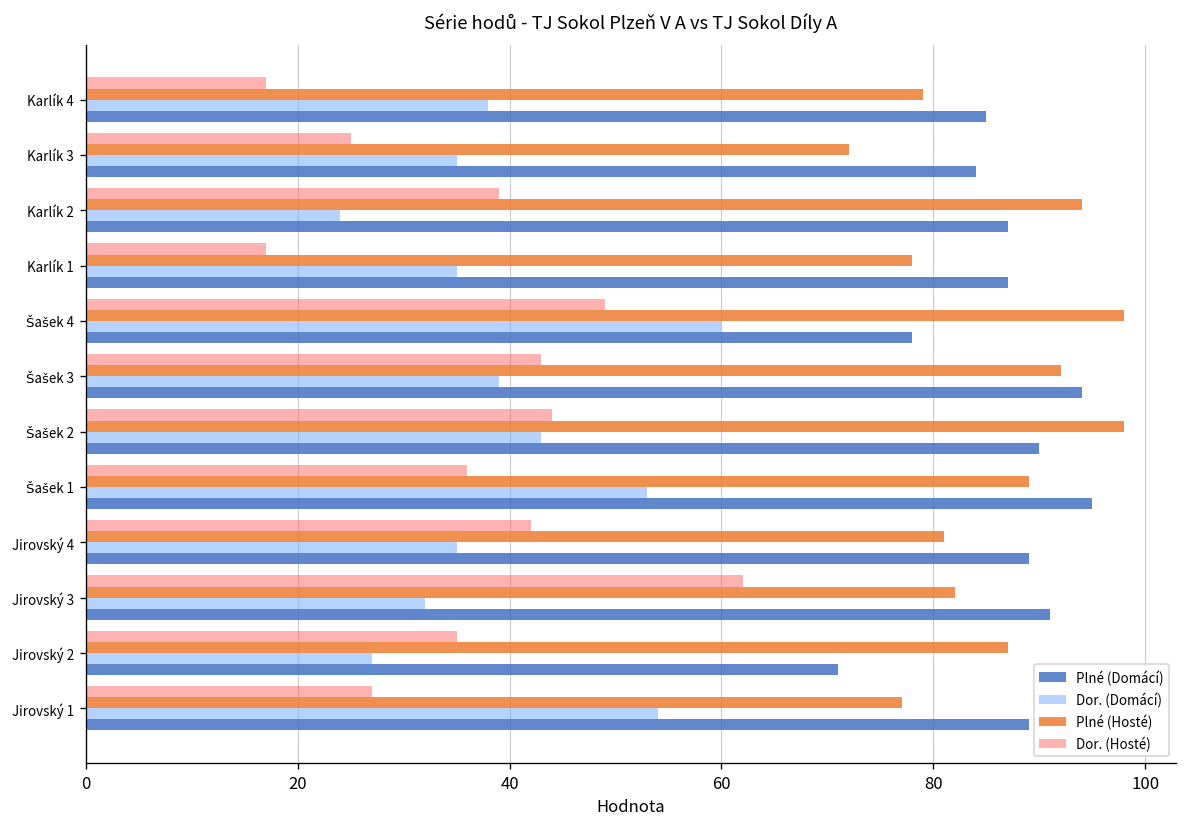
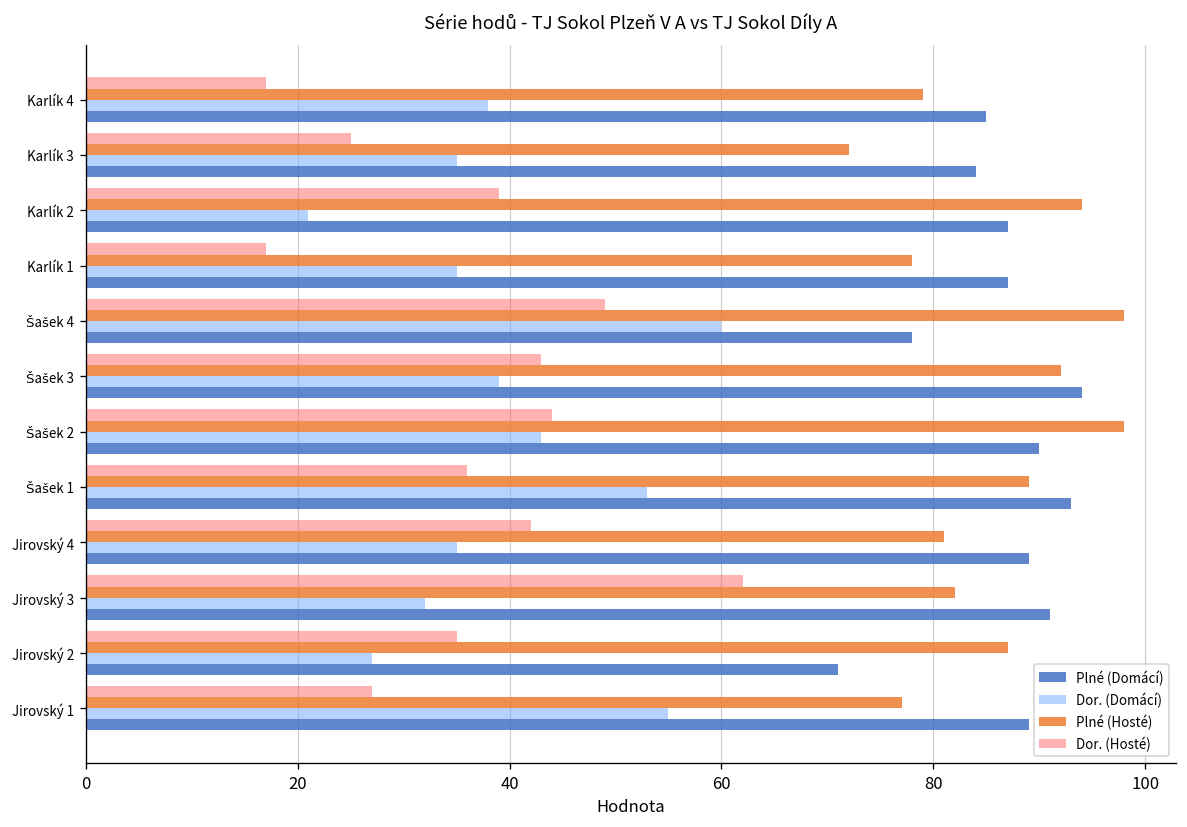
  {
    "Plné (Domácí)": {
      "Karlík 4": 85,
      "Karlík 3": 84,
      "Karlík 2": 87,
      "Karlík 1": 87,
      "Šašek 4": 78,
      "Šašek 3": 94,
      "Šašek 2": 90,
-     "Šašek 1": 95,
+     "Šašek 1": 93,
      "Jirovský 4": 89,
      "Jirovský 3": 91,
      "Jirovský 2": 71,
      "Jirovský 1": 89
    },
    "Dor. (Domácí)": {
      "Karlík 4": 38,
      "Karlík 3": 35,
-     "Karlík 2": 24,
+     "Karlík 2": 21,
      "Karlík 1": 35,
      "Šašek 4": 60,
      "Šašek 3": 39,
      "Šašek 2": 43,
      "Šašek 1": 53,
      "Jirovský 4": 35,
      "Jirovský 3": 32,
      "Jirovský 2": 27,
-     "Jirovský 1": 54
+     "Jirovský 1": 55
    },
    "Plné (Hosté)": {
      "Karlík 4": 79,
      "Karlík 3": 72,
      "Karlík 2": 94,
      "Karlík 1": 78,
      "Šašek 4": 98,
      "Šašek 3": 92,
      "Šašek 2": 98,
      "Šašek 1": 89,
      "Jirovský 4": 81,
      "Jirovský 3": 82,
      "Jirovský 2": 87,
      "Jirovský 1": 77
    },
    "Dor. (Hosté)": {
      "Karlík 4": 17,
      "Karlík 3": 25,
      "Karlík 2": 39,
      "Karlík 1": 17,
      "Šašek 4": 49,
      "Šašek 3": 43,
      "Šašek 2": 44,
      "Šašek 1": 36,
      "Jirovský 4": 42,
      "Jirovský 3": 62,
      "Jirovský 2": 35,
      "Jirovský 1": 27
    }
  }
